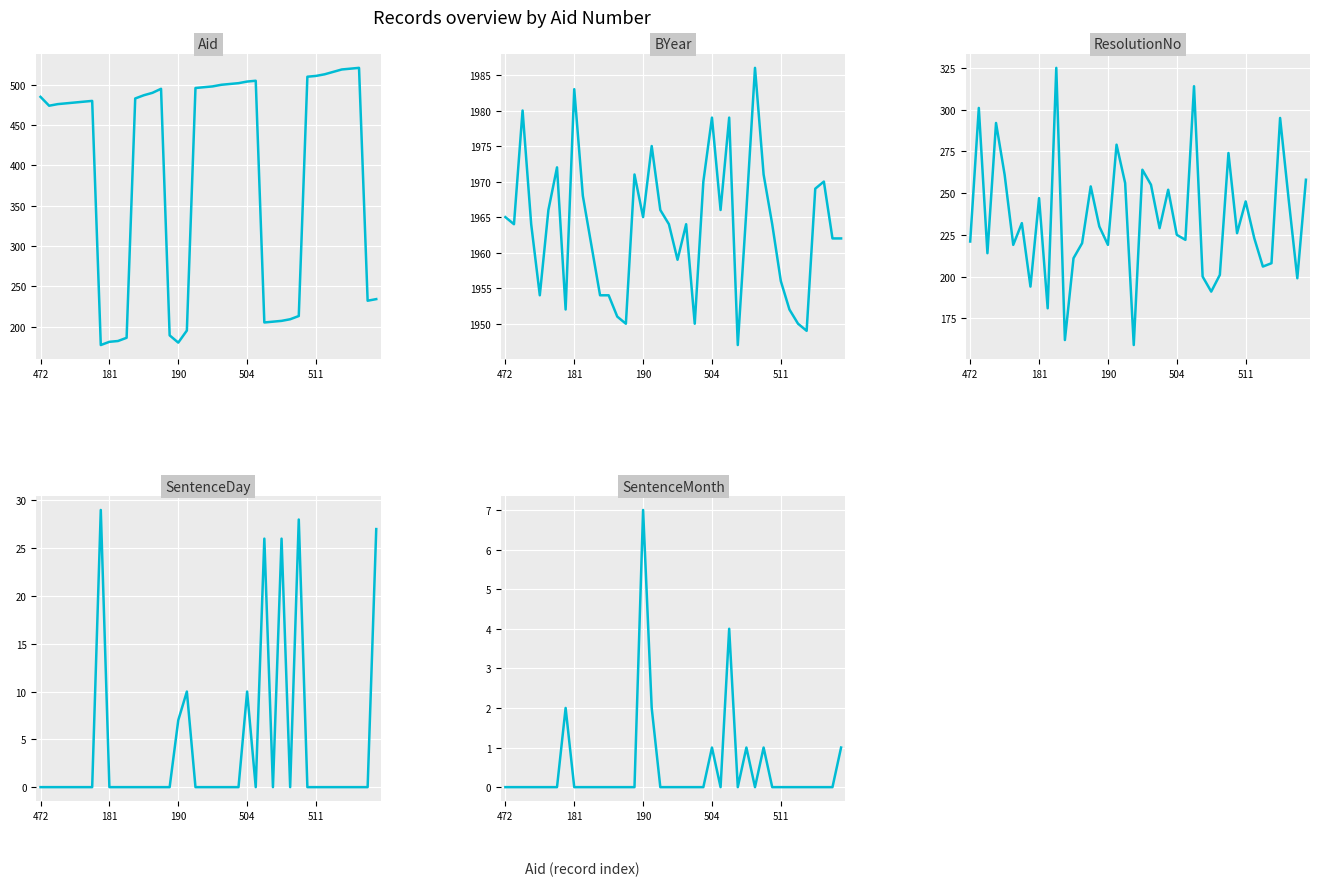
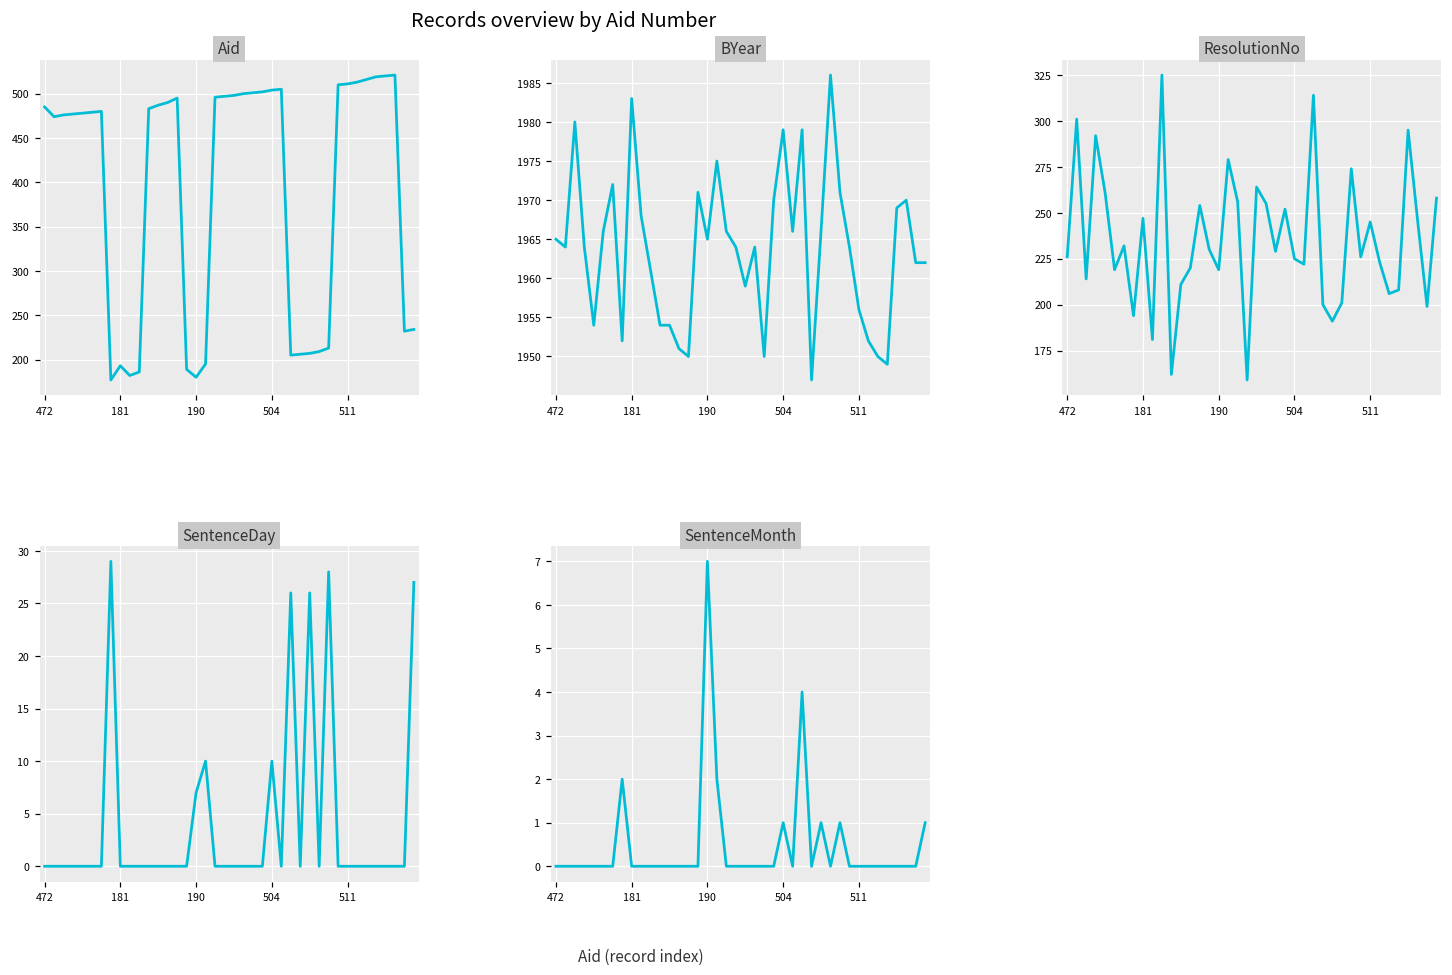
  {
    "Aid": {
      "472": 490,
-     "181": 180,
+     "181": 190,
      "190": 180,
      "504": 500,
      "511": 510
    },
    "BYear": {
      "472": 1965,
      "181": 1983,
      "190": 1965,
      "504": 1979,
      "511": 1956
    },
    "ResolutionNo": {
-     "472": 221,
+     "472": 226,
      "181": 247,
      "190": 219,
      "504": 225,
      "511": 245
    },
    "SentenceDay": {
      "472": 0,
      "181": 0,
      "190": 7,
      "504": 10,
      "511": 0
    },
    "SentenceMonth": {
      "472": 0.0,
      "181": 0.0,
      "190": 7.0,
      "504": 1.0,
      "511": 0.0
    }
  }
